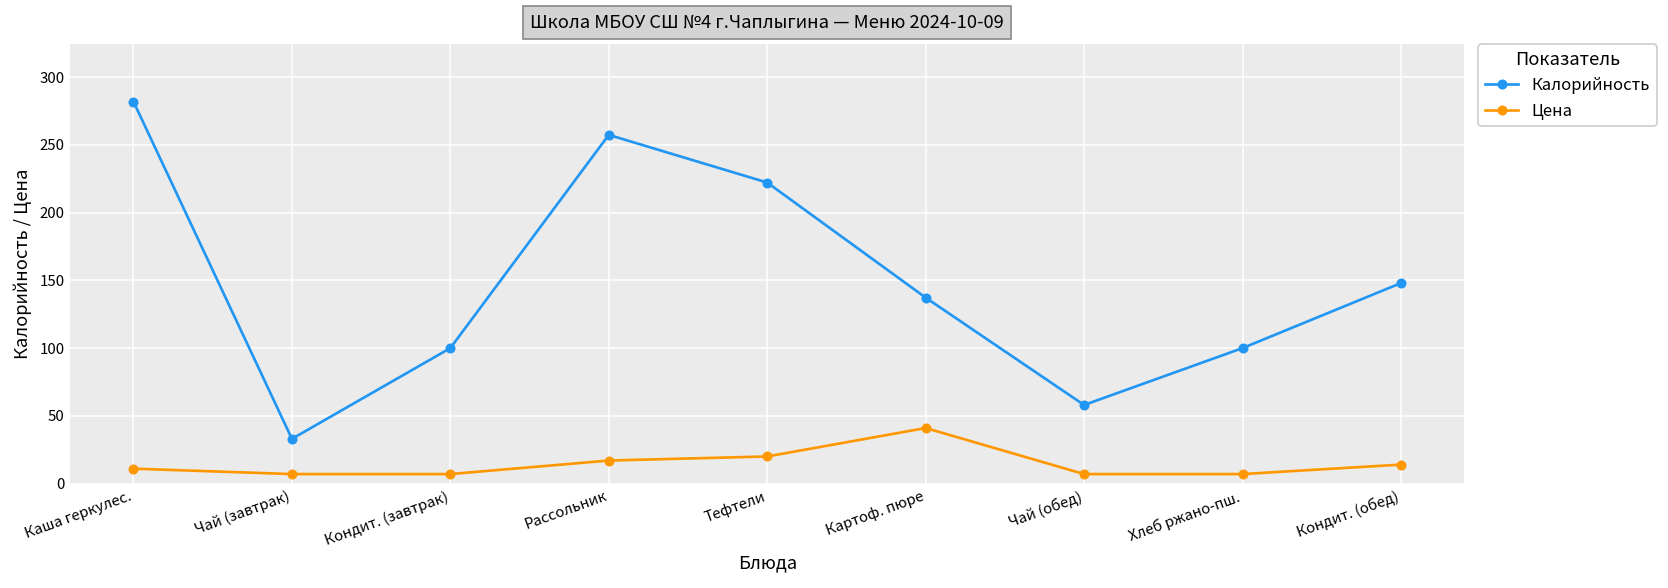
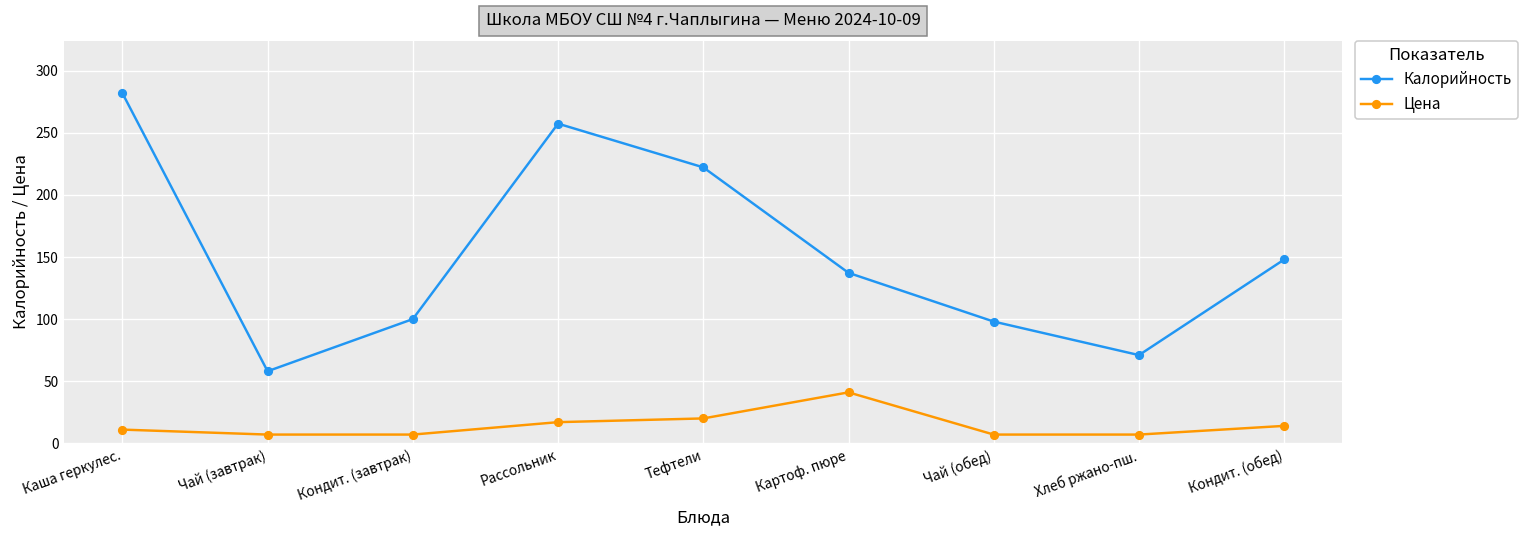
  {
    "Калорийность": {
      "Каша геркулес.": 282,
-     "Чай (завтрак)": 33,
+     "Чай (завтрак)": 58,
      "Кондит. (завтрак)": 100,
      "Рассольник": 257,
      "Тефтели": 222,
      "Картоф. пюре": 137,
-     "Чай (обед)": 58,
-     "Хлеб ржано-пш.": 100,
+     "Чай (обед)": 98,
+     "Хлеб ржано-пш.": 71,
      "Кондит. (обед)": 148
    },
    "Цена": {
      "Каша геркулес.": 11,
      "Чай (завтрак)": 7,
      "Кондит. (завтрак)": 7,
      "Рассольник": 17,
      "Тефтели": 20,
      "Картоф. пюре": 41,
      "Чай (обед)": 7,
      "Хлеб ржано-пш.": 7,
      "Кондит. (обед)": 14
    }
  }
